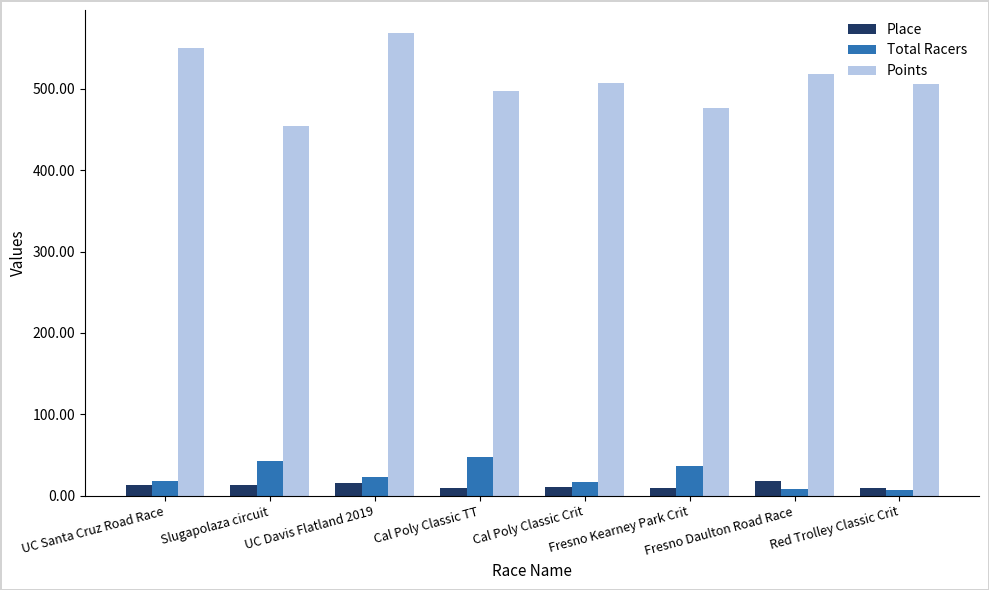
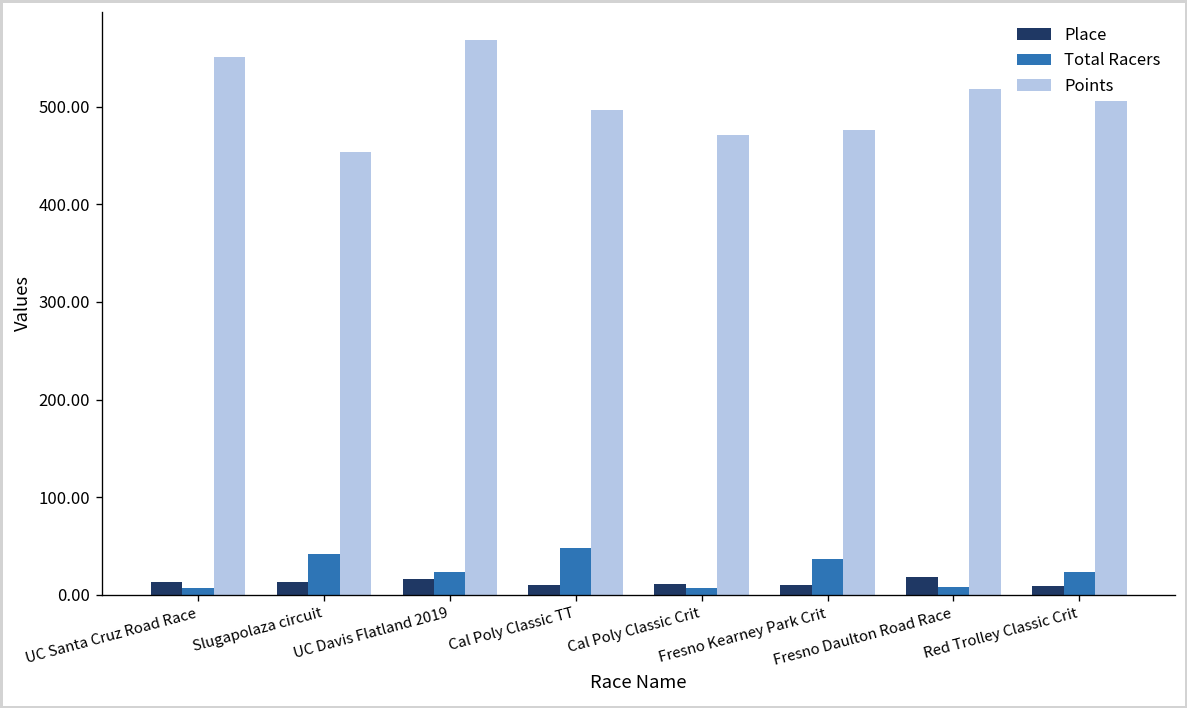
  {
    "Place": {
      "UC Santa Cruz Road Race": 10,
      "Slugapolaza circuit": 10,
      "UC Davis Flatland 2019": 20,
      "Cal Poly Classic TT": 10,
      "Cal Poly Classic Crit": 10,
      "Fresno Kearney Park Crit": 10,
      "Fresno Daulton Road Race": 20,
      "Red Trolley Classic Crit": 10
    },
    "Total Racers": {
-     "UC Santa Cruz Road Race": 20,
+     "UC Santa Cruz Road Race": 10,
      "Slugapolaza circuit": 40,
      "UC Davis Flatland 2019": 20,
      "Cal Poly Classic TT": 50,
-     "Cal Poly Classic Crit": 20,
+     "Cal Poly Classic Crit": 10,
      "Fresno Kearney Park Crit": 40,
      "Fresno Daulton Road Race": 10,
-     "Red Trolley Classic Crit": 10
+     "Red Trolley Classic Crit": 20
    },
    "Points": {
      "UC Santa Cruz Road Race": 550,
      "Slugapolaza circuit": 450,
      "UC Davis Flatland 2019": 570,
      "Cal Poly Classic TT": 500,
-     "Cal Poly Classic Crit": 510,
+     "Cal Poly Classic Crit": 470,
      "Fresno Kearney Park Crit": 480,
      "Fresno Daulton Road Race": 520
    }
  }
